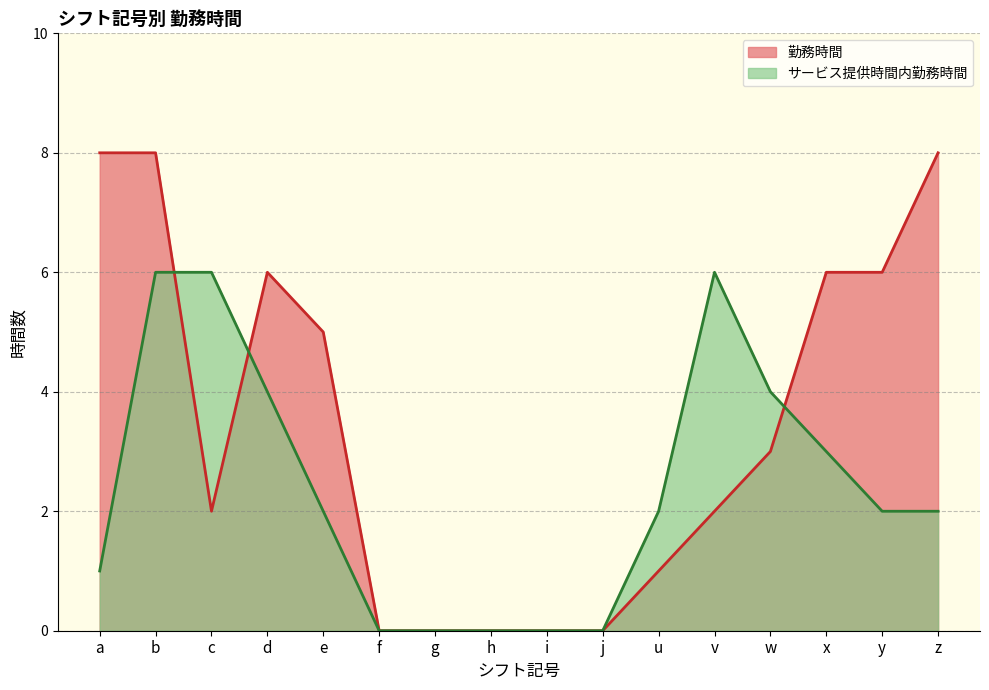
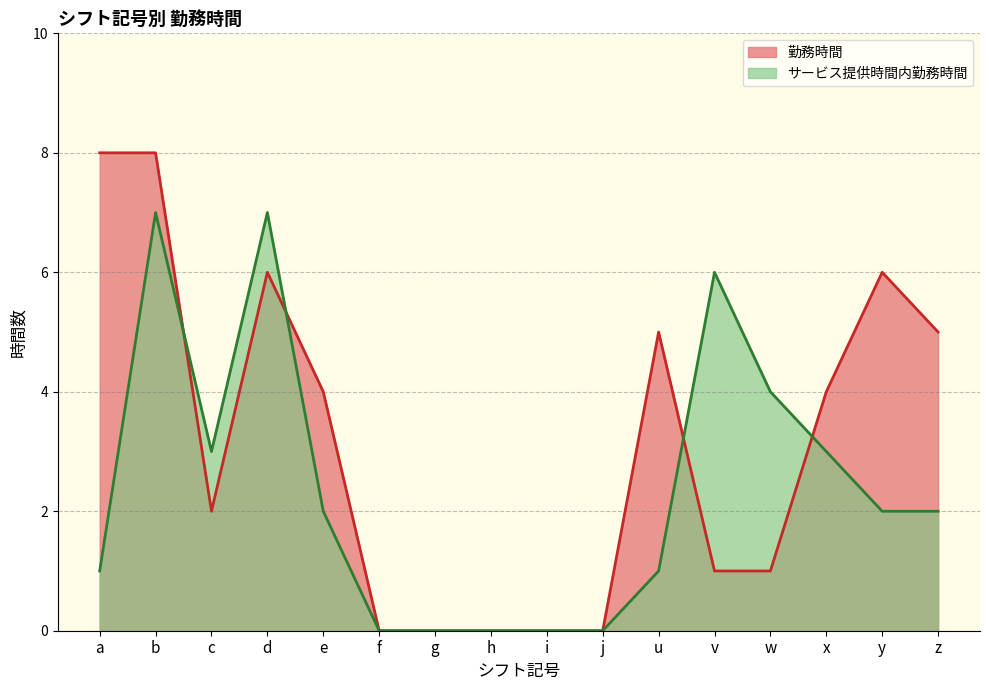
  {
    "勤務時間": {
      "a": 8,
      "b": 8,
      "c": 2,
      "d": 6,
-     "e": 5,
-     "u": 1,
-     "v": 2,
-     "w": 3,
-     "x": 6,
+     "e": 4,
+     "u": 5,
+     "v": 1,
+     "w": 1,
+     "x": 4,
      "y": 6,
-     "z": 8
+     "z": 5
    },
    "サービス提供時間内勤務時間": {
      "a": 1,
-     "b": 6,
-     "c": 6,
-     "d": 4,
+     "b": 7,
+     "c": 3,
+     "d": 7,
      "e": 2,
-     "u": 2,
+     "u": 1,
      "v": 6,
      "w": 4,
      "x": 3,
      "y": 2,
      "z": 2
    }
  }
